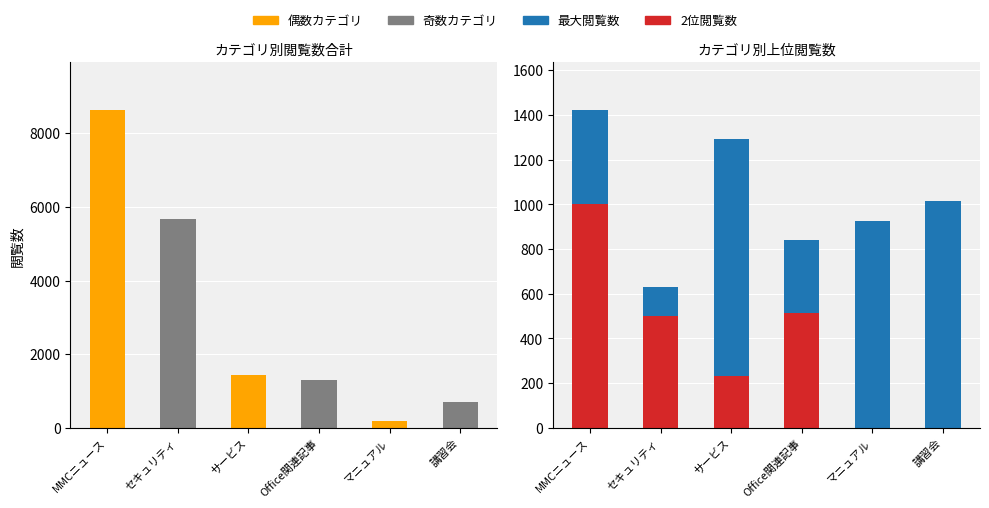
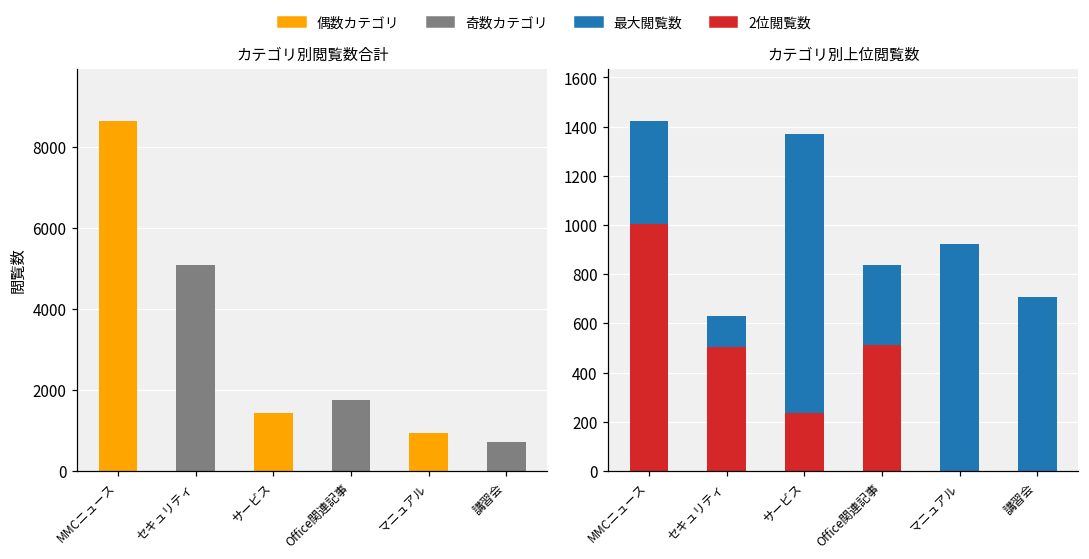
  {
    "カテゴリ別閲覧数合計": {
      "MMCニュース": 8600,
-     "セキュリティ": 5700,
+     "セキュリティ": 5100,
      "サービス": 1400,
-     "Office関連記事": 1300,
-     "マニュアル": 200,
+     "Office関連記事": 1700,
+     "マニュアル": 900,
      "講習会": 700
    },
    "カテゴリ別上位閲覧数": {
      "最大閲覧数": {
        "MMCニュース": 1420,
        "セキュリティ": 630,
-       "サービス": 1290,
+       "サービス": 1370,
        "Office関連記事": 840,
        "マニュアル": 920,
-       "講習会": 1020
+       "講習会": 710
      },
      "2位閲覧数": {
        "マニュアル": 0,
        "講習会": 0
      }
    }
  }
